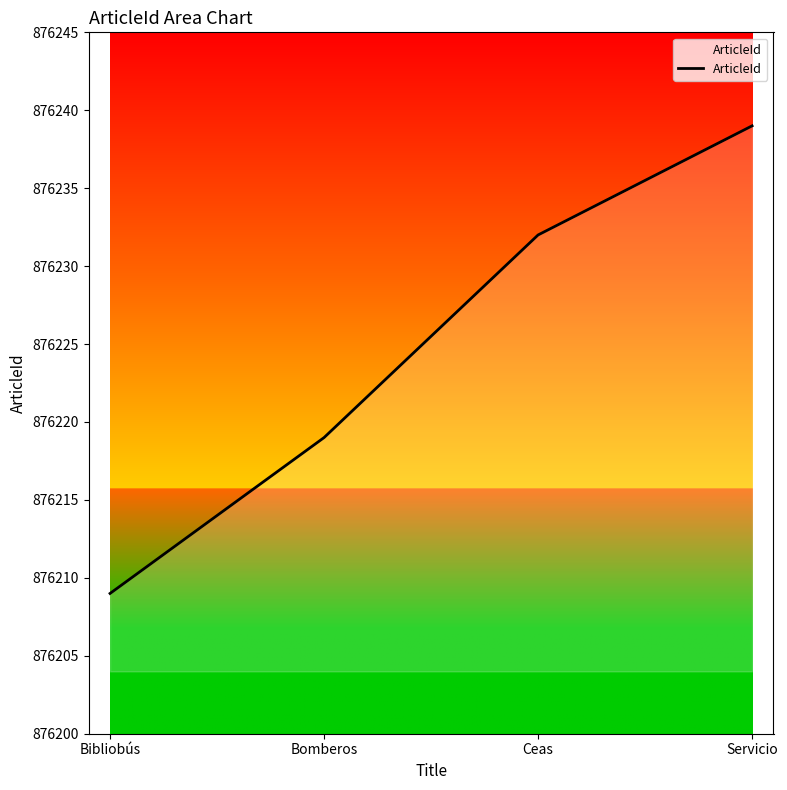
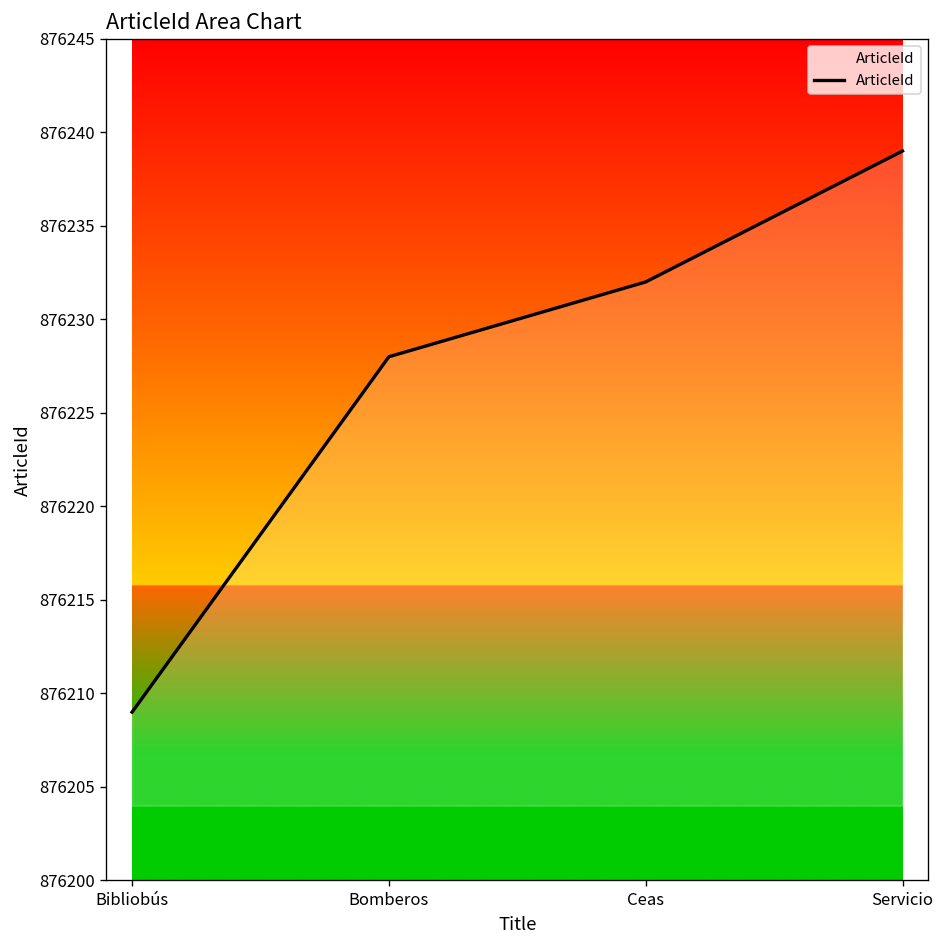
  {
    "Bibliobús": 876209,
-   "Bomberos": 876219,
+   "Bomberos": 876228,
    "Ceas": 876232,
    "Servicio": 876239
  }
